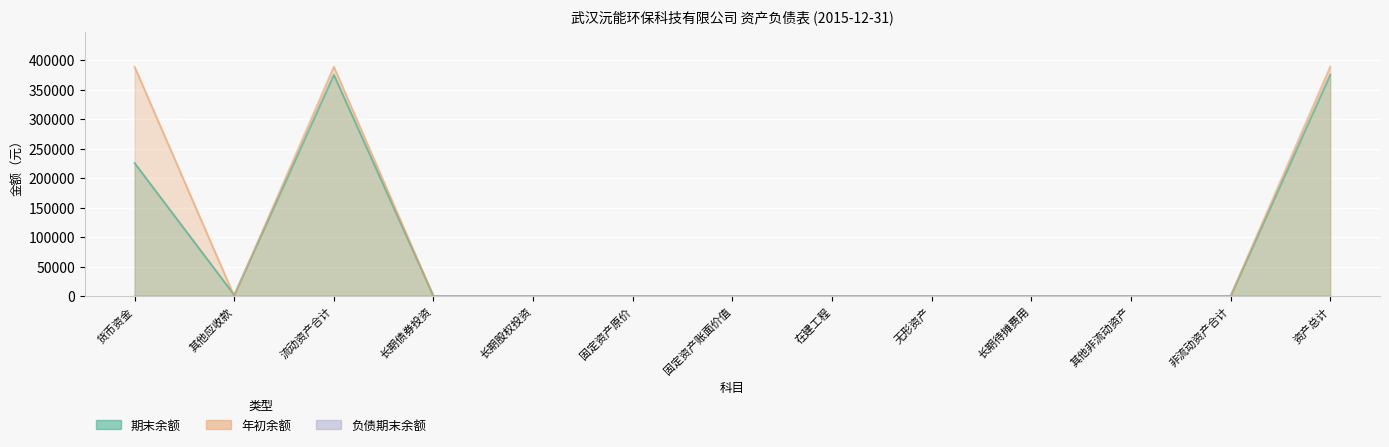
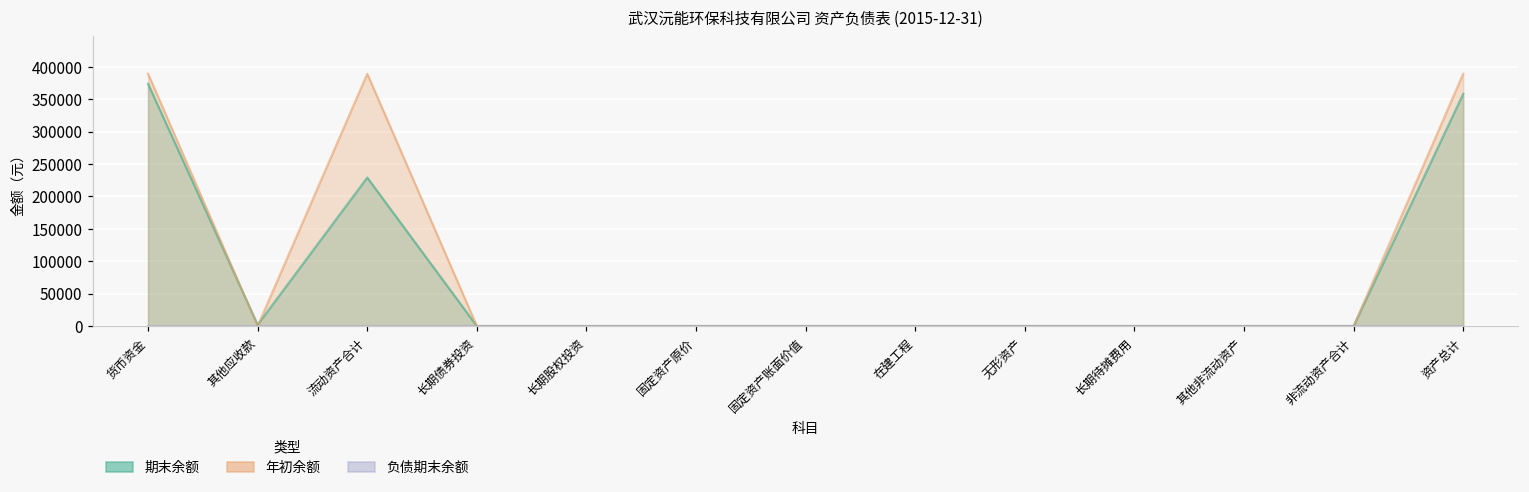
  {
    "期末余额": {
-     "货币资金": 230000,
-     "流动资产合计": 380000,
-     "资产总计": 380000
+     "货币资金": 370000,
+     "流动资产合计": 230000,
+     "资产总计": 360000
    },
    "年初余额": {
      "货币资金": 390000,
      "流动资产合计": 390000,
      "资产总计": 390000
    },
    "负债期末余额": {
      "货币资金": 0,
      "流动资产合计": 0,
      "资产总计": 0
    }
  }
